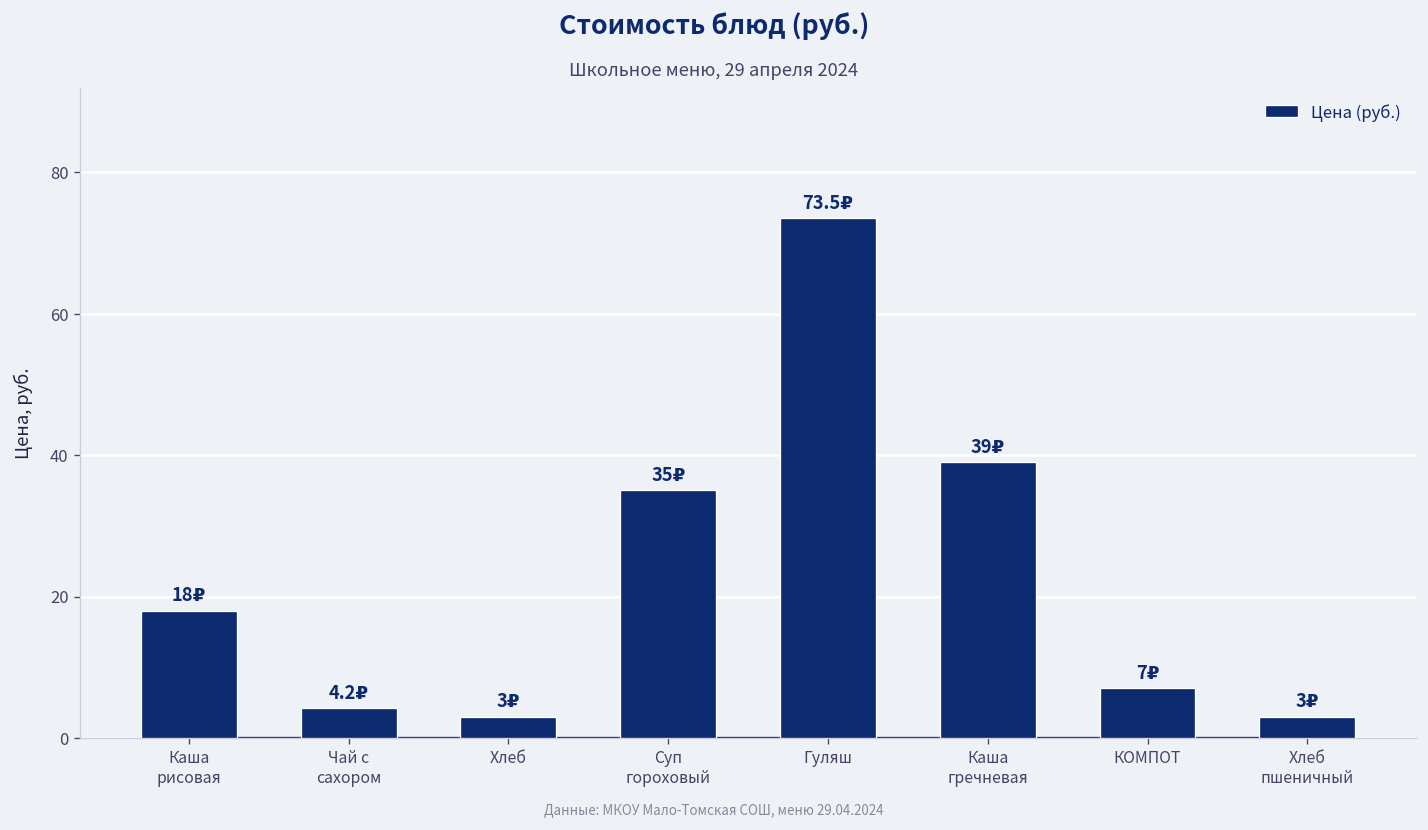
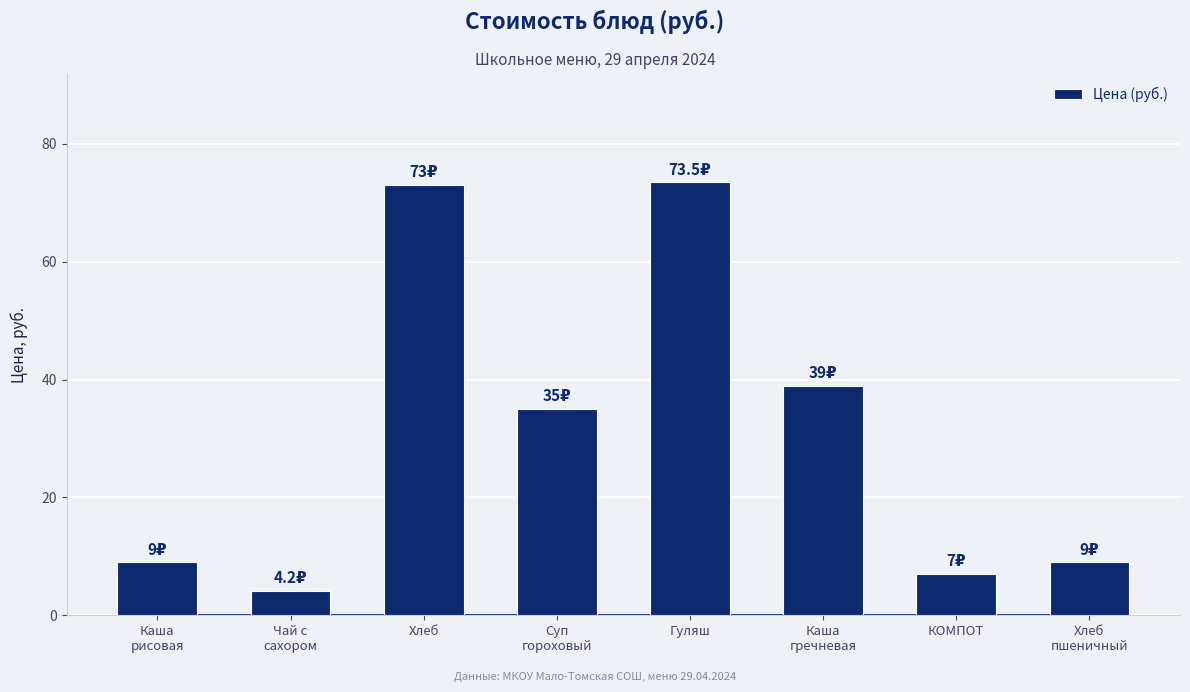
  {
-   "Каша рисовая": "18₽",
+   "Каша рисовая": "9₽",
    "Чай с сахором": "4.2₽",
-   "Хлеб": "3₽",
+   "Хлеб": "73₽",
    "Суп гороховый": "35₽",
    "Гуляш": "73.5₽",
    "Каша гречневая": "39₽",
    "КОМПОТ": "7₽",
-   "Хлеб пшеничный": "3₽"
+   "Хлеб пшеничный": "9₽"
  }
